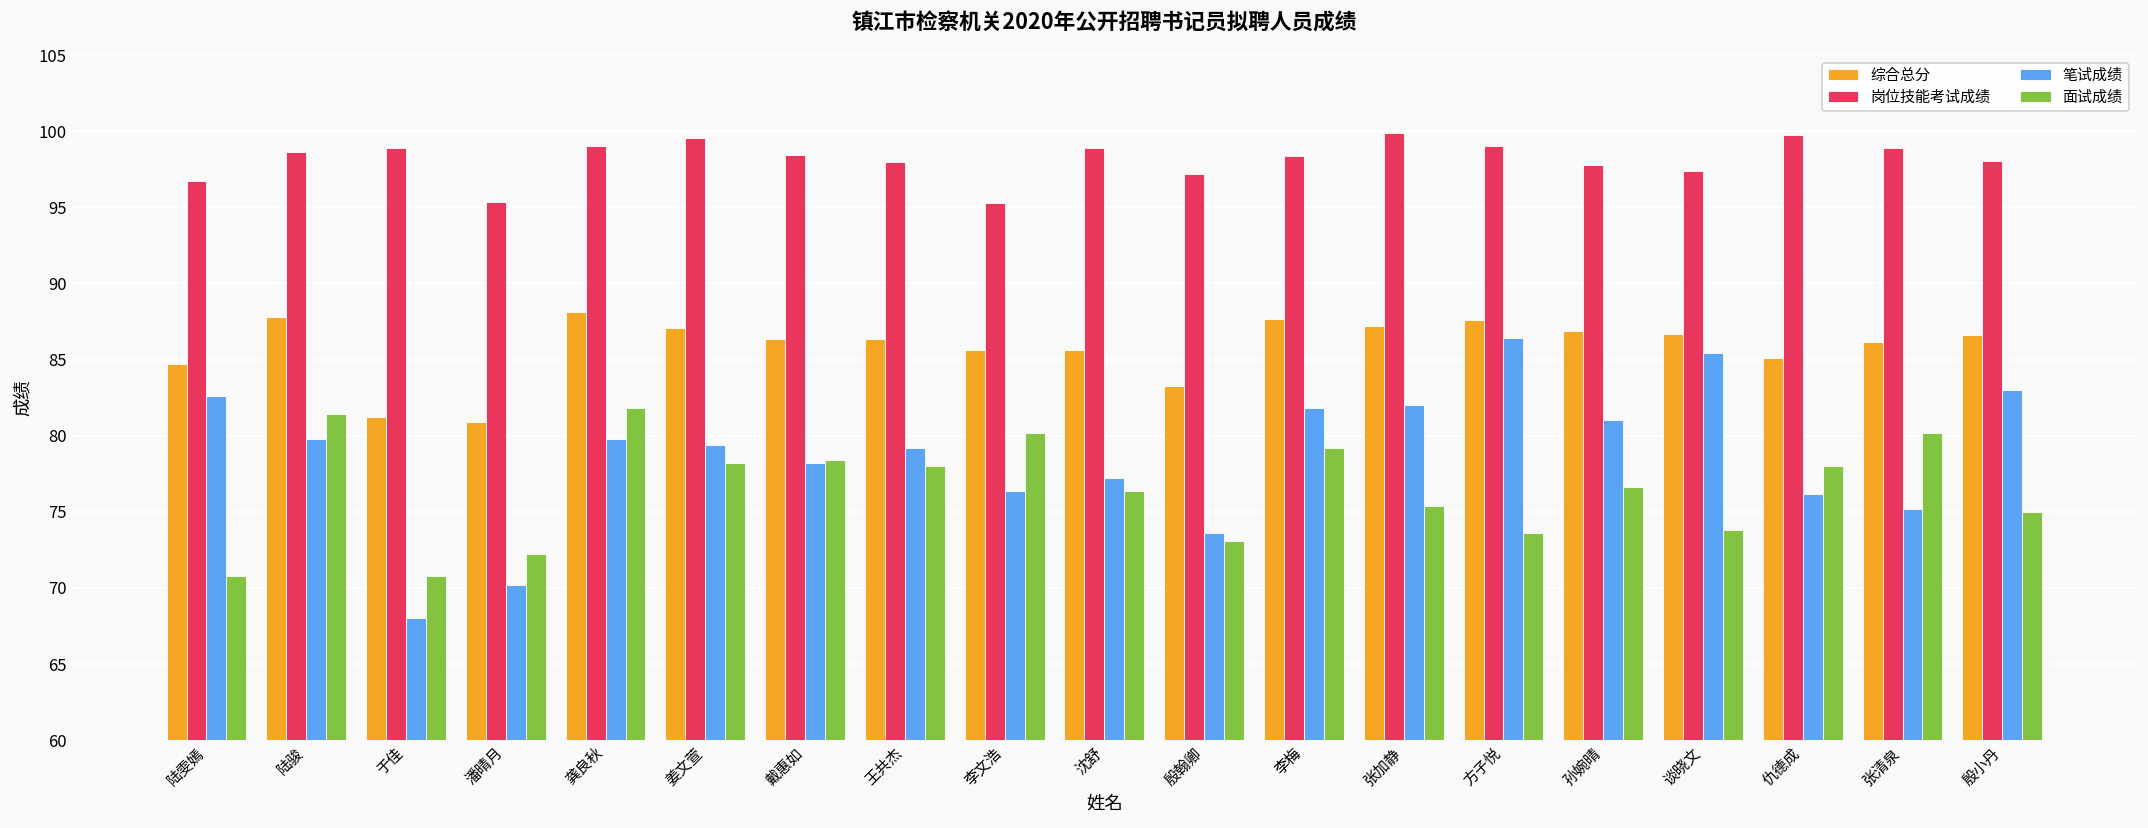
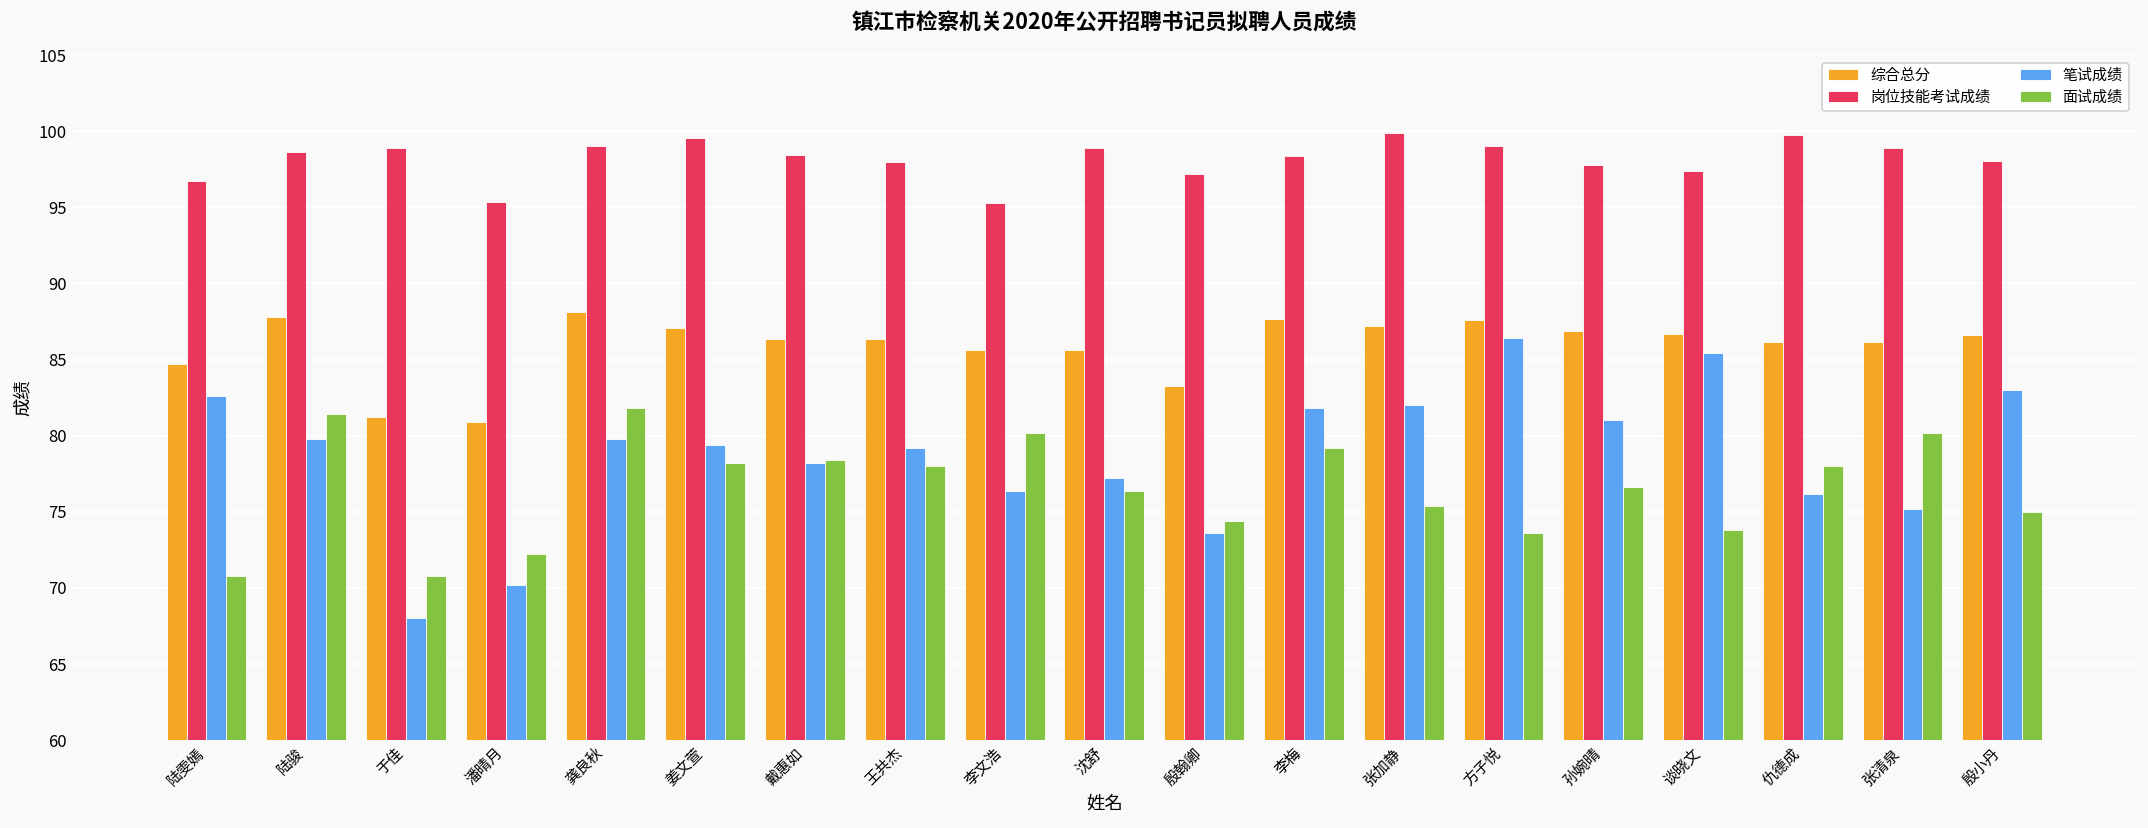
  {
    "综合总分": {
      "陆雯嫣": 84.7,
      "陆骏": 87.8,
      "于佳": 81.2,
      "潘晴月": 80.9,
      "龚良秋": 88.1,
      "姜文萱": 87.1,
      "戴惠如": 86.4,
      "王共杰": 86.3,
      "李文浩": 85.6,
      "沈舒": 85.6,
      "殷翰卿": 83.3,
      "李梅": 87.7,
      "张加静": 87.2,
      "方子悦": 87.6,
      "孙婉晴": 86.8,
      "谈晓文": 86.7,
-     "仇德成": 85.1,
+     "仇德成": 86.2,
      "张清泉": 86.2,
      "殷小丹": 86.6
    },
    "岗位技能考试成绩": {
      "陆雯嫣": 96.7,
      "陆骏": 98.7,
      "于佳": 98.9,
      "潘晴月": 95.4,
      "龚良秋": 99.0,
      "姜文萱": 99.5,
      "戴惠如": 98.4,
      "王共杰": 98.0,
      "李文浩": 95.3,
      "沈舒": 98.9,
      "殷翰卿": 97.2,
      "李梅": 98.4,
      "张加静": 99.9,
      "方子悦": 99.0,
      "孙婉晴": 97.7,
      "谈晓文": 97.4,
      "仇德成": 99.8,
      "张清泉": 98.9,
      "殷小丹": 98.1
    },
    "笔试成绩": {
      "陆雯嫣": 82.6,
      "陆骏": 79.8,
      "于佳": 68.0,
      "潘晴月": 70.2,
      "龚良秋": 79.8,
      "姜文萱": 79.4,
      "戴惠如": 78.2,
      "王共杰": 79.2,
      "李文浩": 76.4,
      "沈舒": 77.2,
      "殷翰卿": 73.6,
      "李梅": 81.8,
      "张加静": 82.0,
      "方子悦": 86.4,
      "孙婉晴": 81.0,
      "谈晓文": 85.4,
      "仇德成": 76.2,
      "张清泉": 75.2,
      "殷小丹": 83.0
    },
    "面试成绩": {
      "陆雯嫣": 70.8,
      "陆骏": 81.4,
      "于佳": 70.8,
      "潘晴月": 72.2,
      "龚良秋": 81.8,
      "姜文萱": 78.2,
      "戴惠如": 78.4,
      "王共杰": 78.0,
      "李文浩": 80.2,
      "沈舒": 76.4,
-     "殷翰卿": 73.1,
+     "殷翰卿": 74.4,
      "李梅": 79.2,
      "张加静": 75.4,
      "方子悦": 73.6,
      "孙婉晴": 76.6,
      "谈晓文": 73.8,
      "仇德成": 78.0,
      "张清泉": 80.2,
      "殷小丹": 75.0
    }
  }
